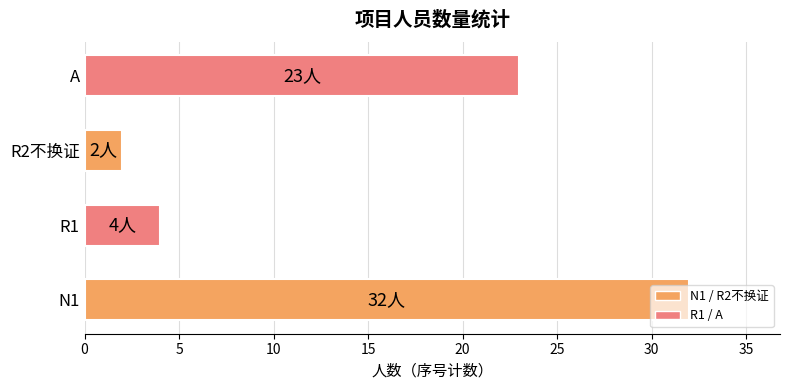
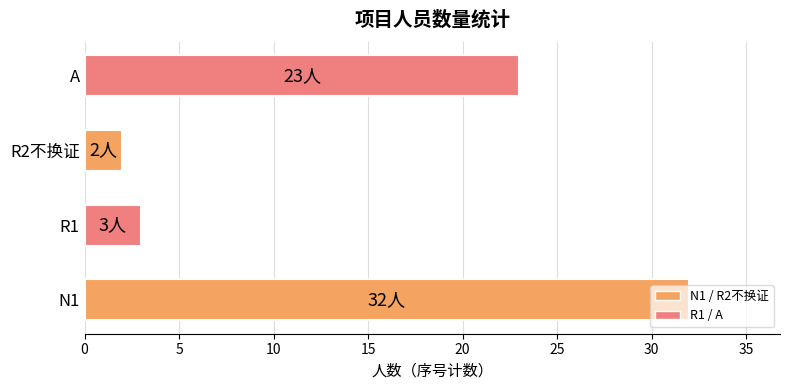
  {
    "A": "23人",
    "R2不换证": "2人",
-   "R1": "4人"
+   "R1": "3人"
  }
